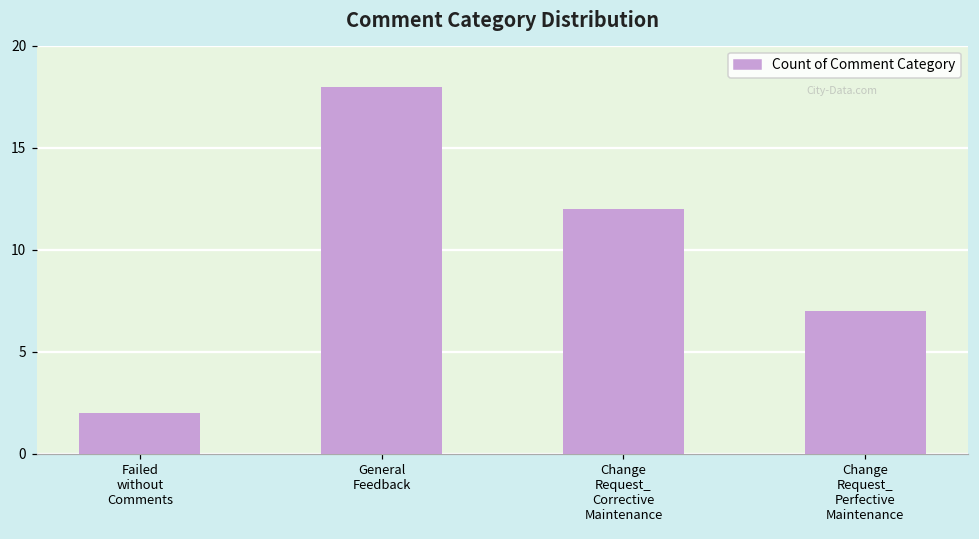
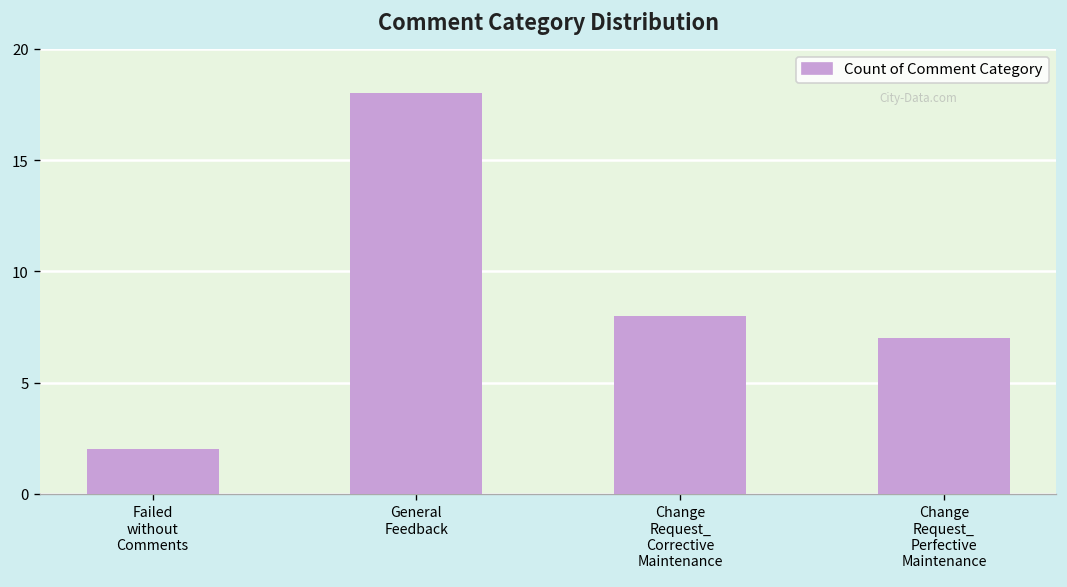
  {
    "Failed without Comments": 2,
    "General Feedback": 18,
-   "Change Request_ Corrective Maintenance": 12,
+   "Change Request_ Corrective Maintenance": 8,
    "Change Request_ Perfective Maintenance": 7
  }
